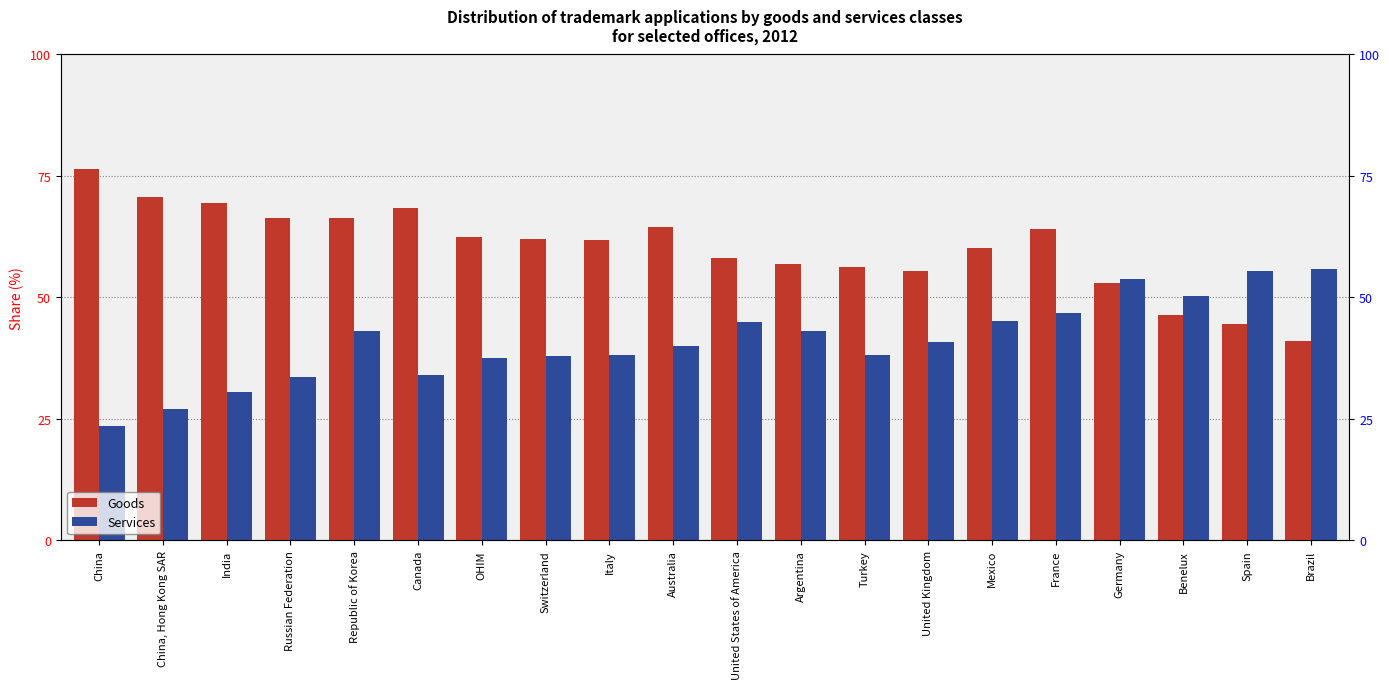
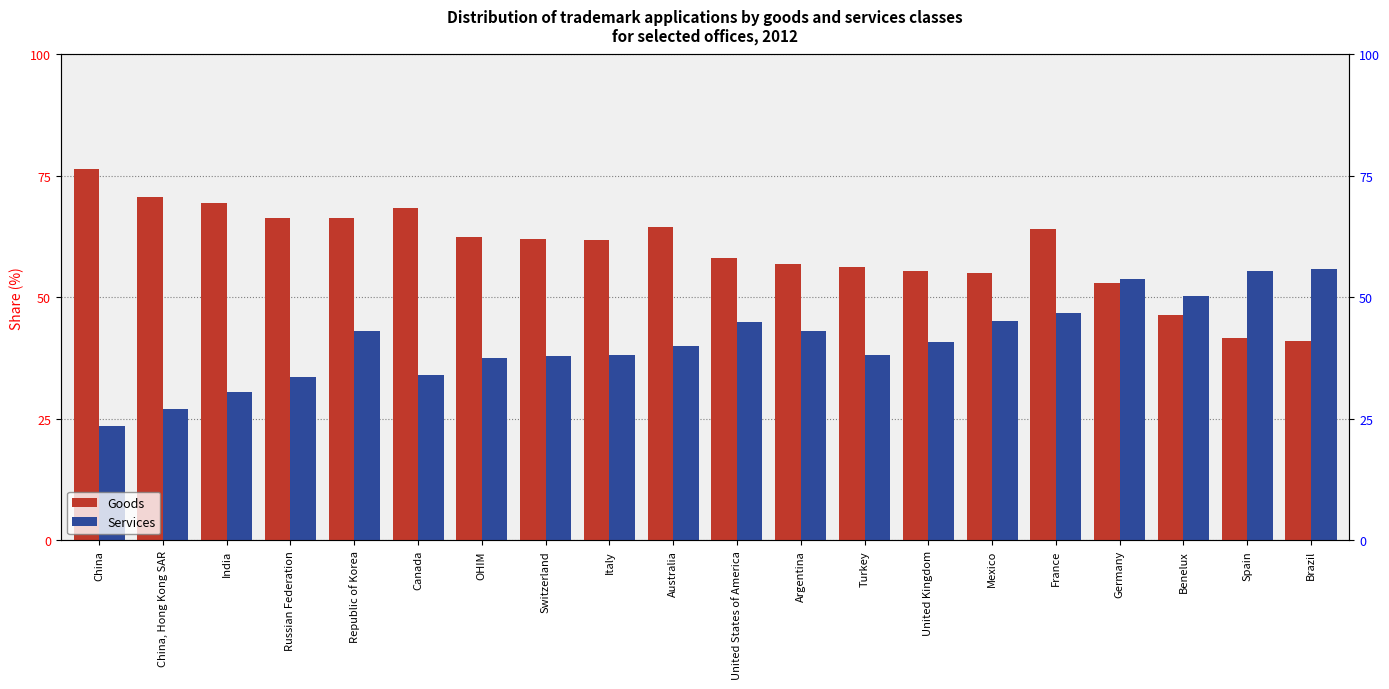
  {
    "Goods": {
      "China": 76,
      "China, Hong Kong SAR": 71,
      "India": 69,
      "Russian Federation": 66,
      "Republic of Korea": 66,
      "Canada": 68,
      "OHIM": 62,
      "Switzerland": 62,
      "Italy": 62,
      "Australia": 65,
      "United States of America": 58,
      "Argentina": 57,
      "Turkey": 56,
      "United Kingdom": 55,
-     "Mexico": 60,
+     "Mexico": 55,
      "France": 64,
      "Germany": 53,
      "Benelux": 46,
-     "Spain": 44,
+     "Spain": 42,
      "Brazil": 41
    },
    "Services": {
      "China": 24,
      "China, Hong Kong SAR": 27,
      "India": 31,
      "Russian Federation": 34,
      "Republic of Korea": 43,
      "Canada": 34,
      "OHIM": 38,
      "Switzerland": 38,
      "Italy": 38,
      "Australia": 40,
      "United States of America": 45,
      "Argentina": 43,
      "Turkey": 38,
      "United Kingdom": 41,
      "Mexico": 45,
      "France": 47,
      "Germany": 54,
      "Benelux": 50,
      "Spain": 56,
      "Brazil": 56
    }
  }
